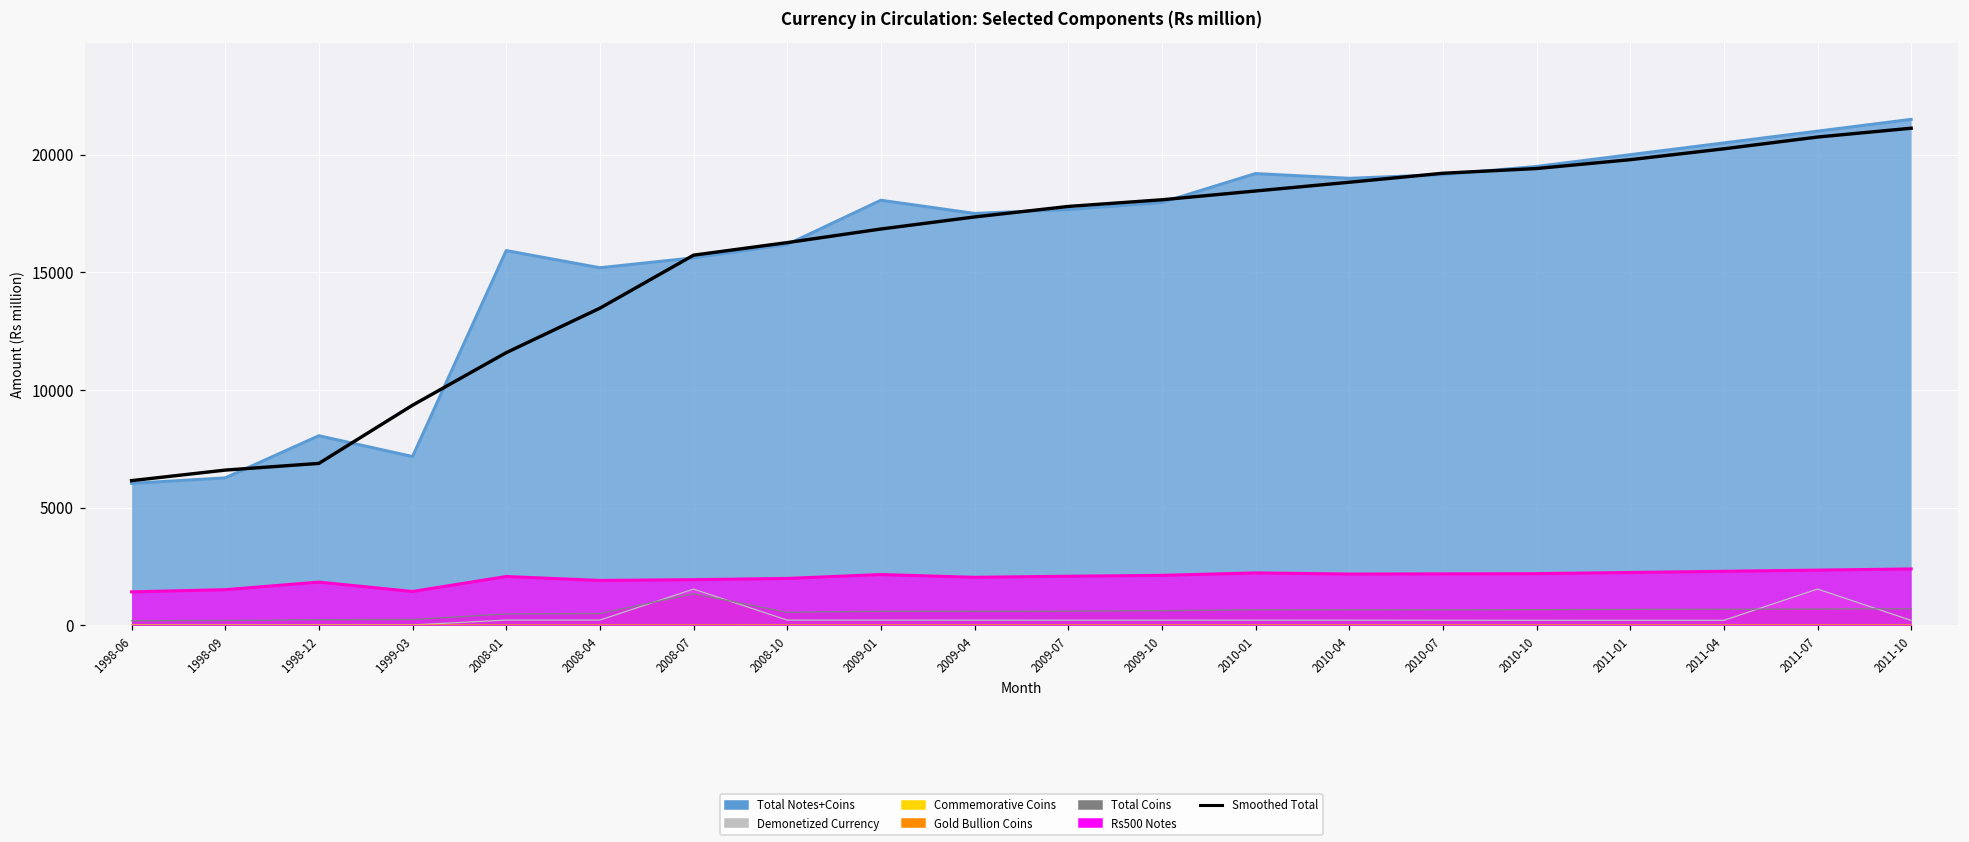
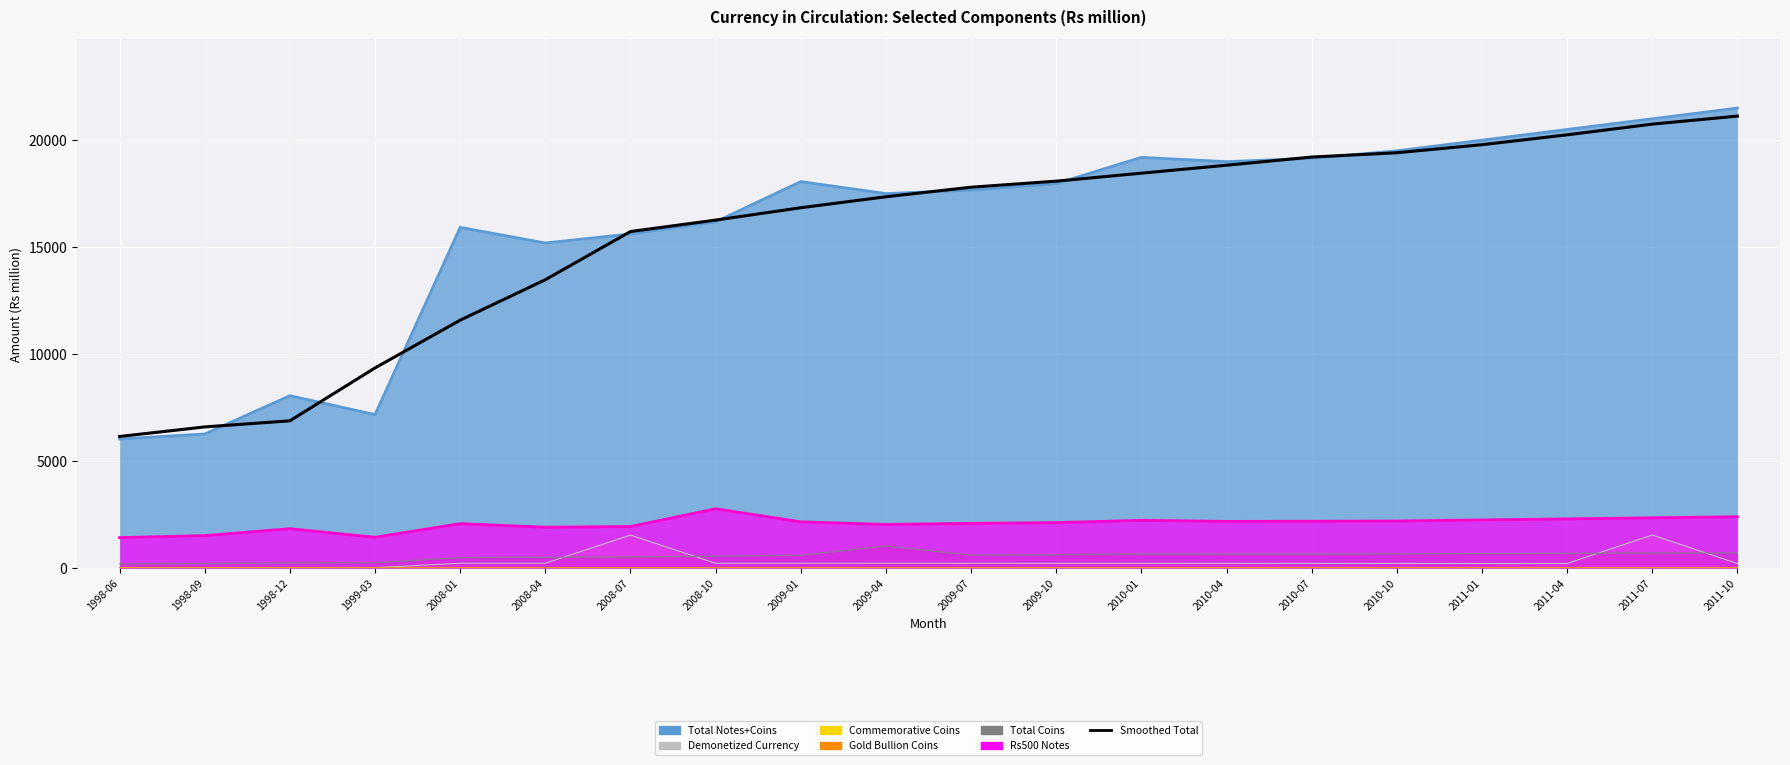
  {
    "Total Notes+Coins": {
      "1998-09": 6300,
      "1998-12": 8100,
      "1999-03": 7200,
      "2008-01": 15900,
      "2008-04": 15200,
      "2009-01": 18100,
      "2009-04": 17500,
      "2009-07": 17700,
      "2010-01": 19200,
      "2010-04": 19000,
      "2011-01": 20000,
      "2011-04": 20500,
      "2011-07": 21000,
      "2011-10": 21500
    },
    "Demonetized Currency": {
      "2008-01": 200,
      "2008-04": 200,
      "2008-07": 1500,
      "2008-10": 200,
      "2009-01": 200,
      "2009-04": 200,
      "2009-07": 200,
      "2009-10": 200,
      "2010-01": 200,
      "2010-04": 200,
      "2010-07": 200,
      "2010-10": 200,
      "2011-01": 200,
      "2011-04": 200,
      "2011-07": 1500,
      "2011-10": 200
    },
    "Total Coins": {
      "1998-06": 200,
      "1998-09": 200,
      "1998-12": 200,
      "1999-03": 300,
      "2008-01": 500,
      "2008-04": 500,
-     "2008-07": 1300,
+     "2008-07": 500,
      "2008-10": 600,
      "2009-01": 600,
-     "2009-04": 600,
+     "2009-04": 1000,
      "2009-07": 600,
      "2009-10": 600,
      "2010-01": 700,
      "2010-04": 700,
      "2010-07": 700,
      "2010-10": 700,
      "2011-01": 700,
      "2011-04": 700,
      "2011-07": 700,
      "2011-10": 700
    },
    "Rs500 Notes": {
      "1998-06": 1400,
      "1998-09": 1500,
      "1998-12": 1800,
      "1999-03": 1400,
      "2008-01": 2100,
      "2008-04": 1900,
      "2008-07": 1900,
-     "2008-10": 2000,
+     "2008-10": 2800,
      "2009-01": 2200,
      "2009-04": 2000,
      "2009-07": 2100,
      "2009-10": 2100,
      "2010-01": 2200,
      "2010-04": 2200,
      "2010-07": 2200,
      "2010-10": 2200,
      "2011-01": 2300,
      "2011-04": 2300,
      "2011-07": 2400,
      "2011-10": 2400
    },
    "Smoothed Total": {
      "1998-09": 6600,
      "1998-12": 6900,
      "1999-03": 9400,
      "2008-01": 11600,
      "2008-04": 13500,
      "2009-01": 16800,
      "2009-04": 17400,
      "2009-07": 17800,
      "2010-01": 18500,
      "2010-04": 18800,
      "2011-01": 19800,
      "2011-04": 20300,
      "2011-07": 20800,
      "2011-10": 21100
    }
  }
